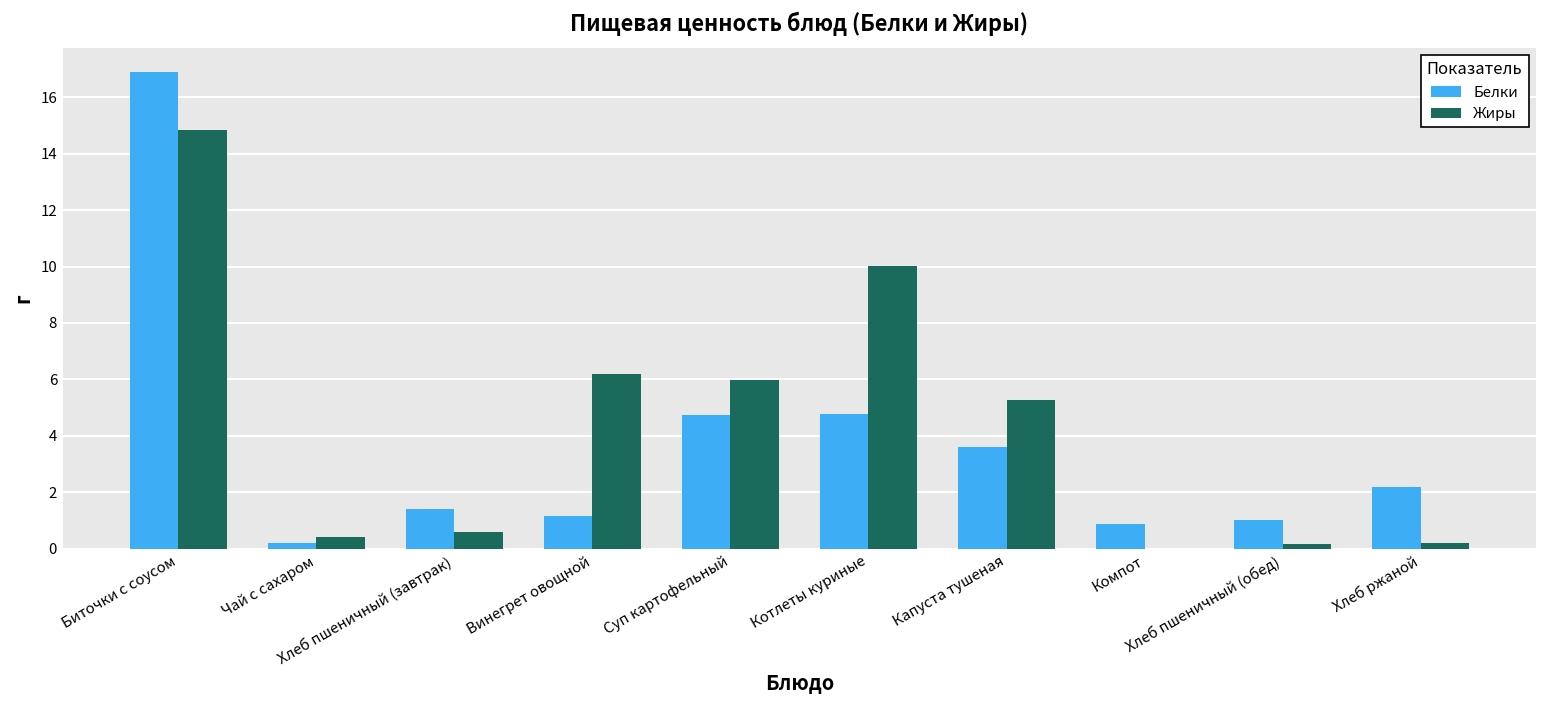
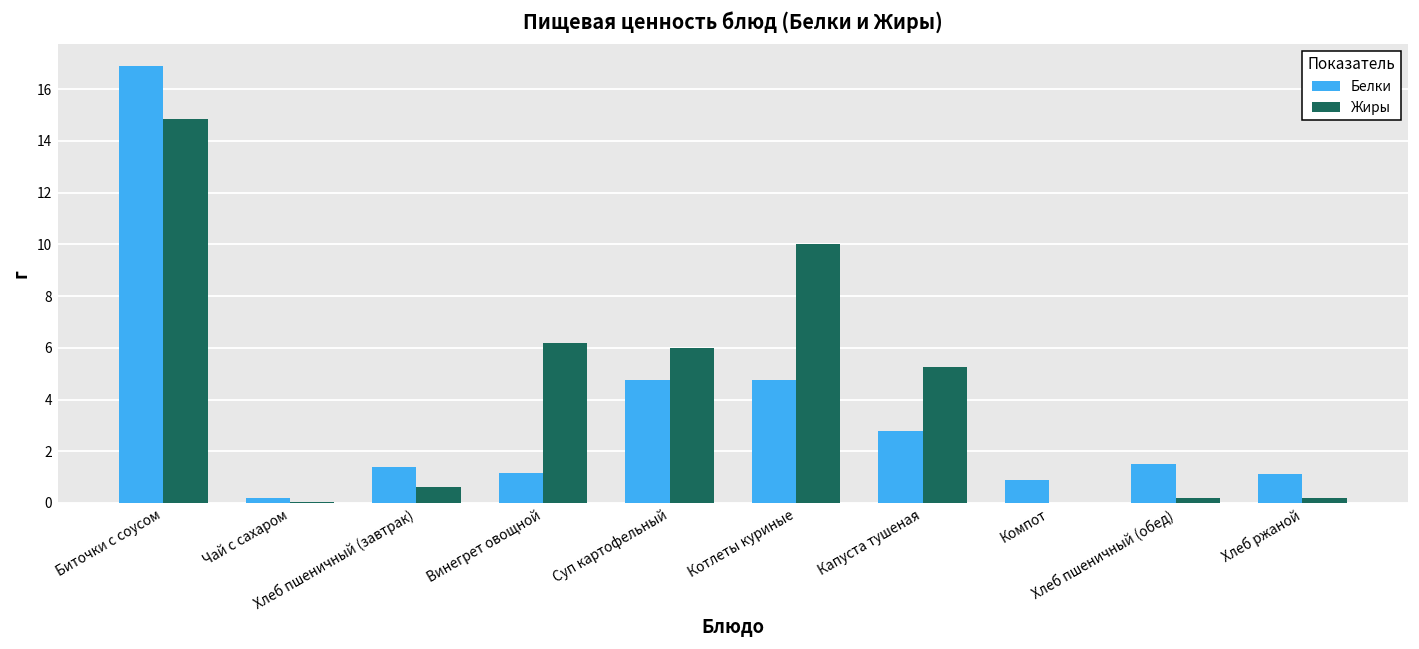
  {
    "Белки": {
      "Биточки с соусом": 16.9,
      "Чай с сахаром": 0.2,
      "Хлеб пшеничный (завтрак)": 1.4,
      "Винегрет овощной": 1.2,
      "Суп картофельный": 4.7,
      "Котлеты куриные": 4.8,
-     "Капуста тушеная": 3.6,
+     "Капуста тушеная": 2.8,
      "Компот": 0.9,
-     "Хлеб пшеничный (обед)": 1.0,
-     "Хлеб ржаной": 2.2
+     "Хлеб пшеничный (обед)": 1.5,
+     "Хлеб ржаной": 1.1
    },
    "Жиры": {
      "Биточки с соусом": 14.9,
-     "Чай с сахаром": 0.4,
+     "Чай с сахаром": 0.1,
      "Хлеб пшеничный (завтрак)": 0.6,
      "Винегрет овощной": 6.2,
      "Суп картофельный": 6.0,
      "Котлеты куриные": 10.0,
      "Капуста тушеная": 5.3,
      "Компот": 0.0,
      "Хлеб пшеничный (обед)": 0.2,
      "Хлеб ржаной": 0.2
    }
  }
